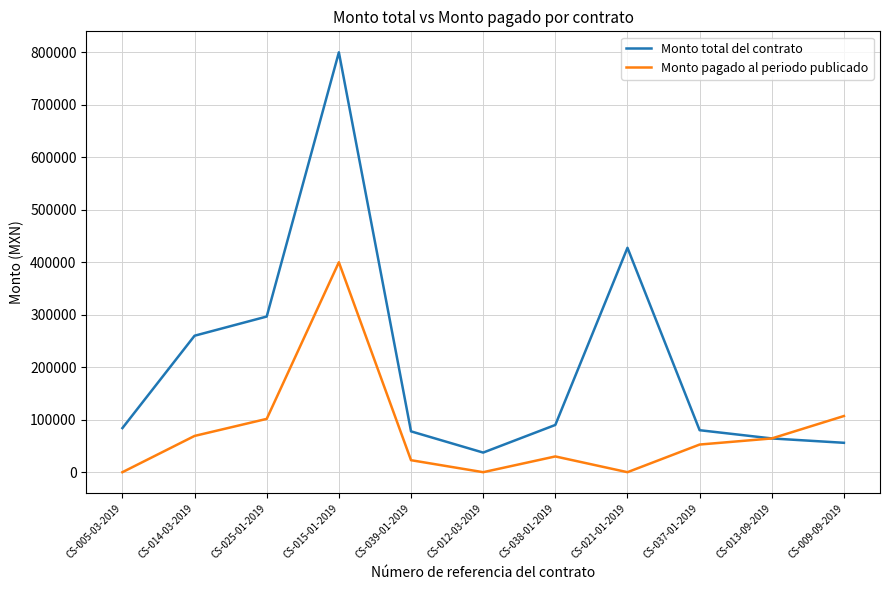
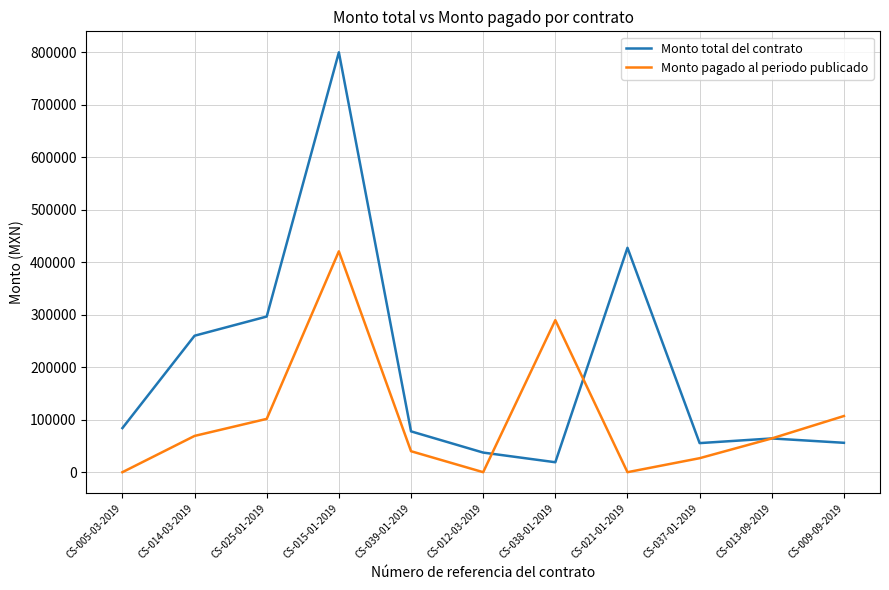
  {
    "Monto total del contrato": {
      "CS-005-03-2019": 80000,
      "CS-014-03-2019": 260000,
      "CS-025-01-2019": 300000,
      "CS-015-01-2019": 800000,
      "CS-039-01-2019": 80000,
      "CS-012-03-2019": 40000,
-     "CS-038-01-2019": 90000,
+     "CS-038-01-2019": 20000,
      "CS-021-01-2019": 430000,
-     "CS-037-01-2019": 80000,
+     "CS-037-01-2019": 60000,
      "CS-009-09-2019": 60000
    },
    "Monto pagado al periodo publicado": {
      "CS-005-03-2019": 0,
      "CS-014-03-2019": 70000,
      "CS-025-01-2019": 100000,
-     "CS-015-01-2019": 400000,
-     "CS-039-01-2019": 20000,
+     "CS-015-01-2019": 420000,
+     "CS-039-01-2019": 40000,
      "CS-012-03-2019": 0,
-     "CS-038-01-2019": 30000,
+     "CS-038-01-2019": 290000,
      "CS-021-01-2019": 0,
-     "CS-037-01-2019": 50000,
+     "CS-037-01-2019": 30000,
      "CS-009-09-2019": 110000
    }
  }
